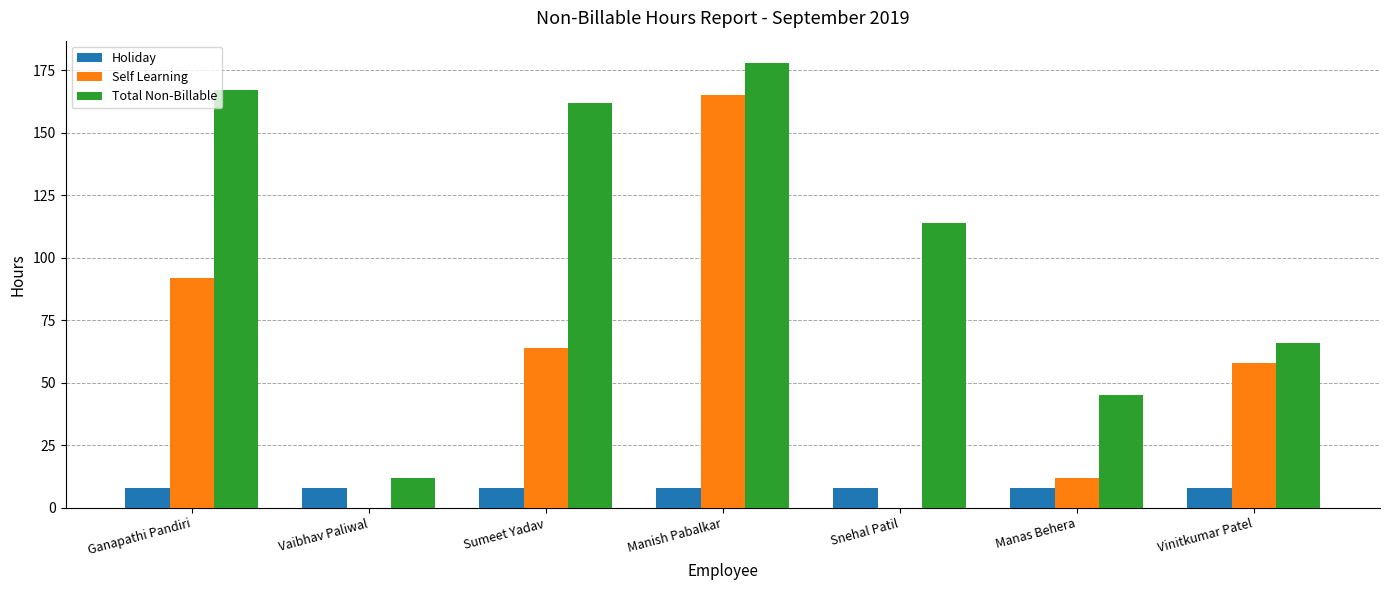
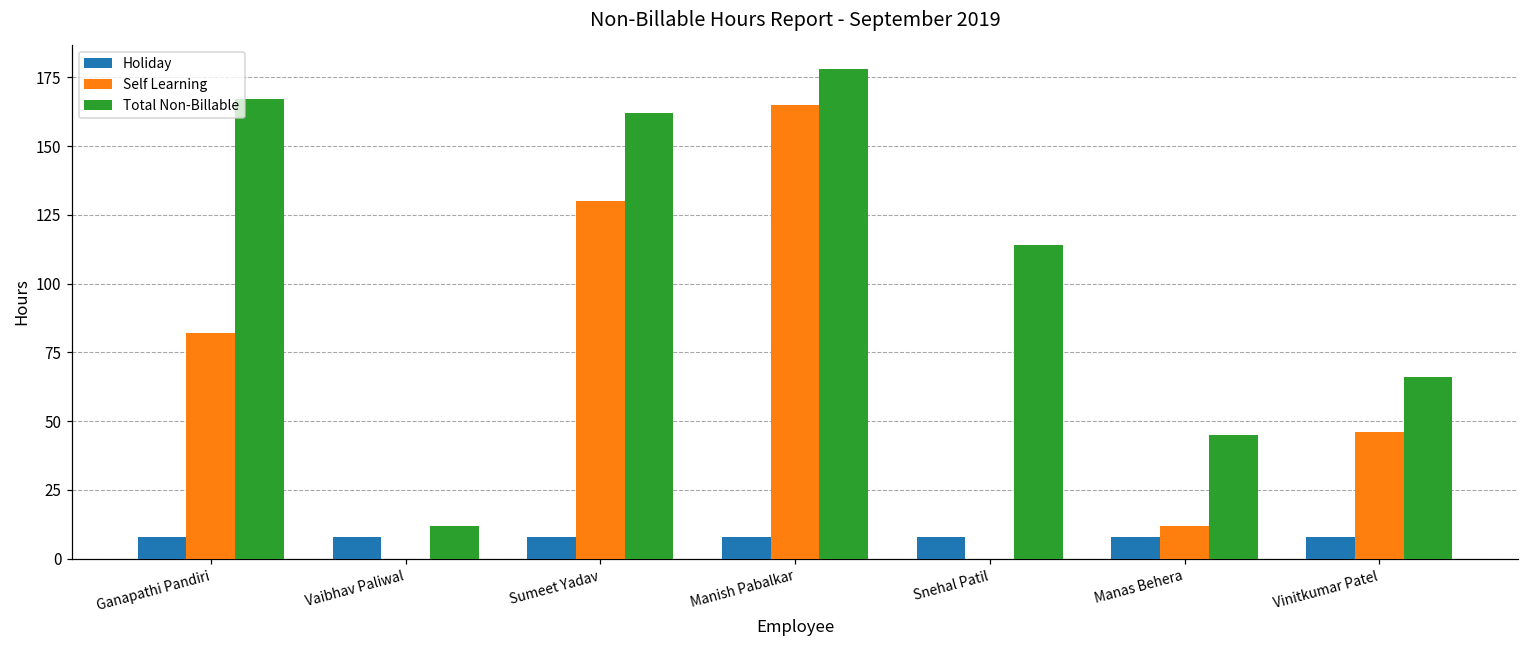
  {
    "Holiday": {
      "Ganapathi Pandiri": 8,
      "Vaibhav Paliwal": 8,
      "Sumeet Yadav": 8,
      "Manish Pabalkar": 8,
      "Snehal Patil": 8,
      "Manas Behera": 8,
      "Vinitkumar Patel": 8
    },
    "Self Learning": {
-     "Ganapathi Pandiri": 92,
+     "Ganapathi Pandiri": 82,
      "Vaibhav Paliwal": 0,
-     "Sumeet Yadav": 64,
+     "Sumeet Yadav": 130,
      "Manish Pabalkar": 165,
      "Snehal Patil": 0,
      "Manas Behera": 12,
-     "Vinitkumar Patel": 58
+     "Vinitkumar Patel": 46
    },
    "Total Non-Billable": {
      "Ganapathi Pandiri": 167,
      "Vaibhav Paliwal": 12,
      "Sumeet Yadav": 162,
      "Manish Pabalkar": 178,
      "Snehal Patil": 114,
      "Manas Behera": 45,
      "Vinitkumar Patel": 66
    }
  }
